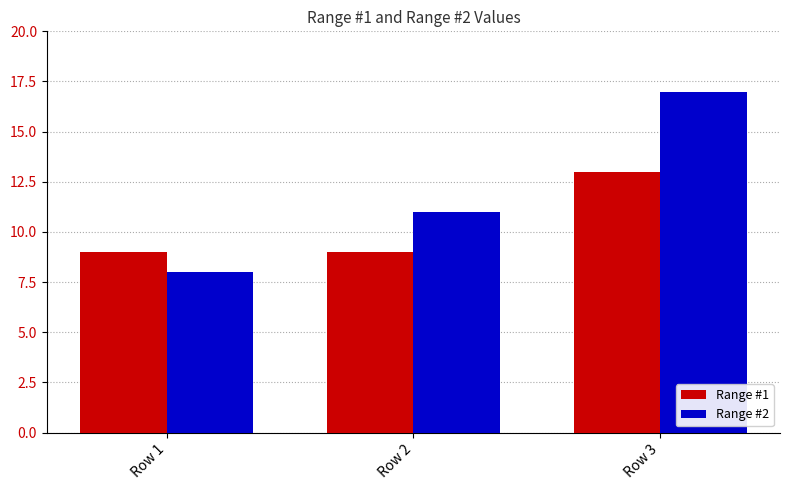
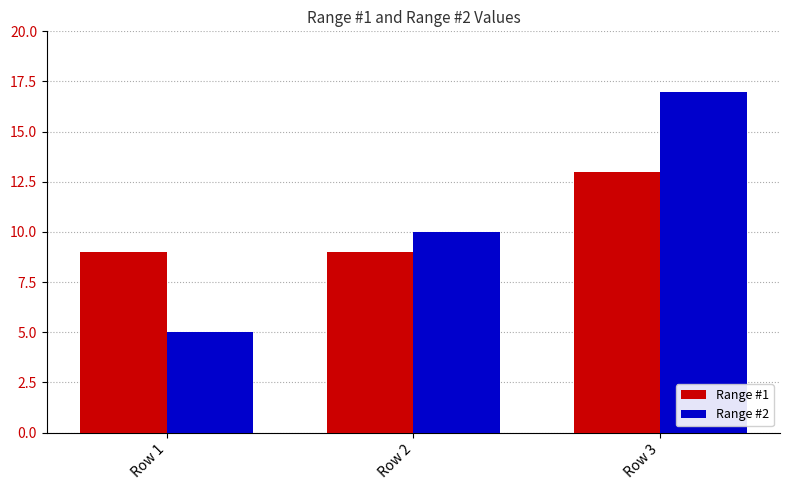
  {
    "Range #1": {
      "Row 1": 9,
      "Row 2": 9,
      "Row 3": 13
    },
    "Range #2": {
-     "Row 1": 8,
-     "Row 2": 11,
+     "Row 1": 5,
+     "Row 2": 10,
      "Row 3": 17
    }
  }
